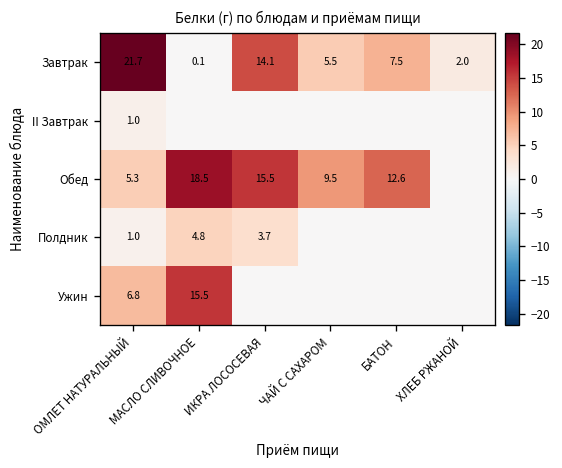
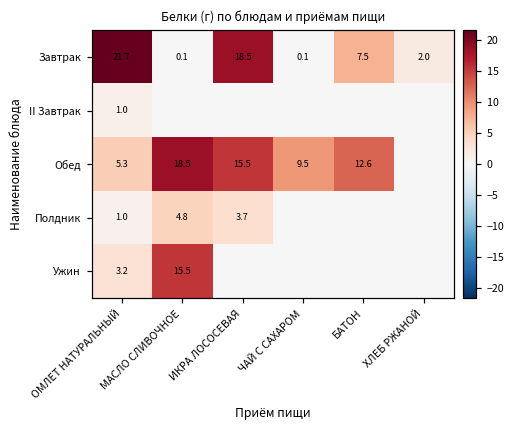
  {
    "Завтрак": {
      "ОМЛЕТ НАТУРАЛЬНЫЙ": 21.7,
      "МАСЛО СЛИВОЧНОЕ": 0.1,
-     "ИКРА ЛОСОСЕВАЯ": 14.1,
-     "ЧАЙ С САХАРОМ": 5.5,
+     "ИКРА ЛОСОСЕВАЯ": 18.5,
+     "ЧАЙ С САХАРОМ": 0.1,
      "БАТОН": 7.5,
      "ХЛЕБ РЖАНОЙ": 2.0
    },
    "II Завтрак": {
      "ОМЛЕТ НАТУРАЛЬНЫЙ": 1.0
    },
    "Обед": {
      "ОМЛЕТ НАТУРАЛЬНЫЙ": 5.3,
      "МАСЛО СЛИВОЧНОЕ": 18.5,
      "ИКРА ЛОСОСЕВАЯ": 15.5,
      "ЧАЙ С САХАРОМ": 9.5,
      "БАТОН": 12.6
    },
    "Полдник": {
      "ОМЛЕТ НАТУРАЛЬНЫЙ": 1.0,
      "МАСЛО СЛИВОЧНОЕ": 4.8,
      "ИКРА ЛОСОСЕВАЯ": 3.7
    },
    "Ужин": {
-     "ОМЛЕТ НАТУРАЛЬНЫЙ": 6.8,
+     "ОМЛЕТ НАТУРАЛЬНЫЙ": 3.2,
      "МАСЛО СЛИВОЧНОЕ": 15.5
    }
  }
